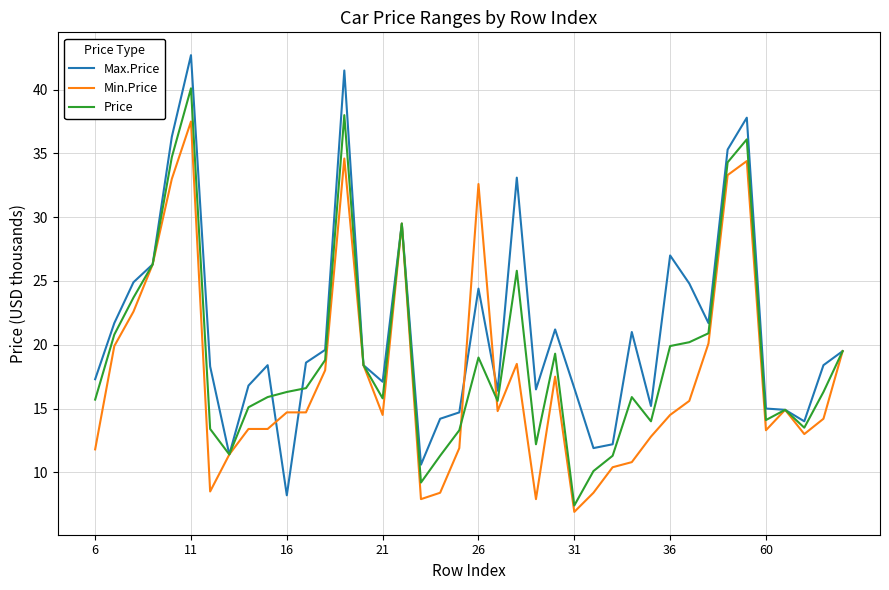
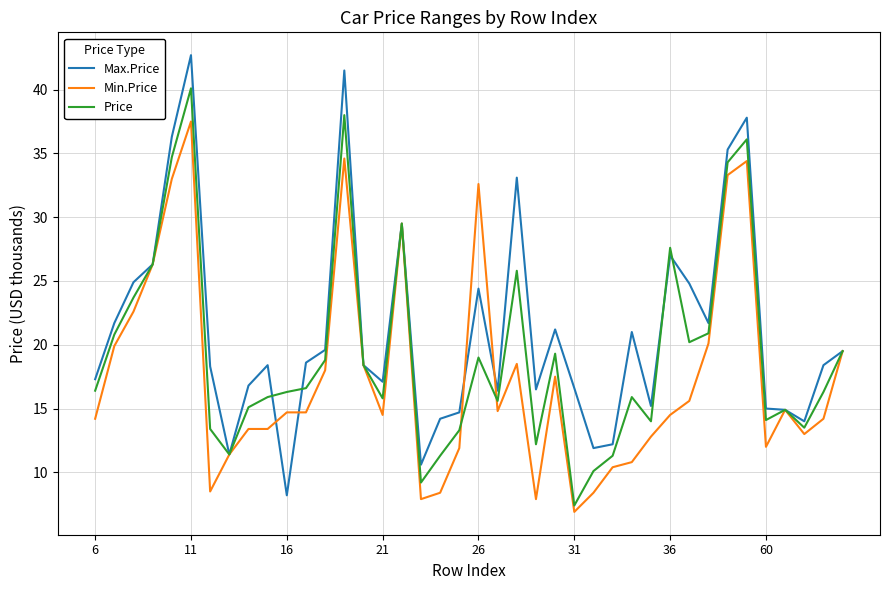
  {
    "Max.Price": {
      "6": 17.3,
      "11": 42.7,
      "16": 8.2,
      "21": 17.1,
      "26": 24.4,
      "31": 16.6,
      "36": 27.0,
      "60": 15.0
    },
    "Min.Price": {
-     "6": 11.8,
+     "6": 14.2,
      "11": 37.5,
      "16": 14.7,
      "21": 14.5,
      "26": 32.6,
      "31": 6.9,
      "36": 14.5,
-     "60": 13.3
+     "60": 12.0
    },
    "Price": {
-     "6": 15.7,
+     "6": 16.4,
      "11": 40.1,
      "16": 16.3,
      "21": 15.8,
      "26": 19.0,
      "31": 7.4,
-     "36": 19.9,
+     "36": 27.6,
      "60": 14.1
    }
  }
